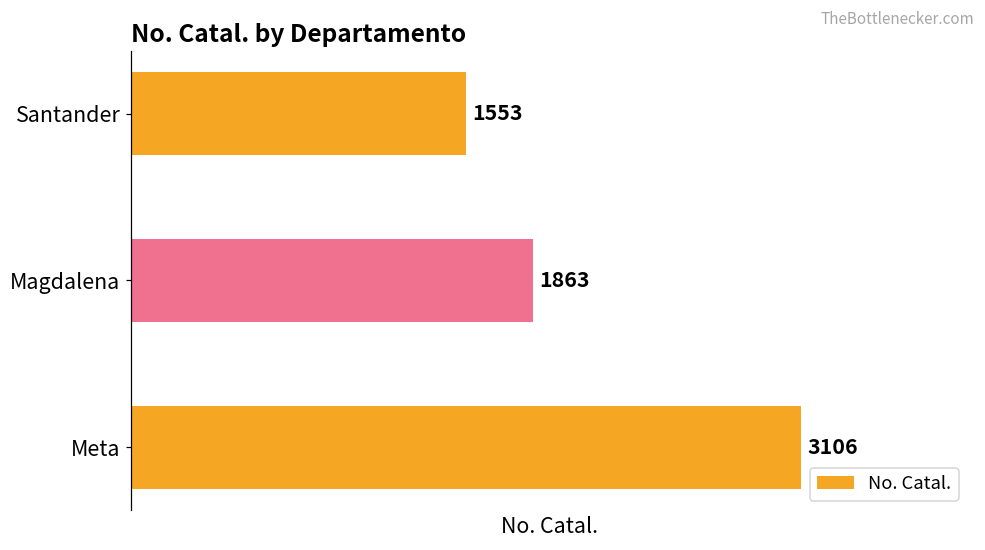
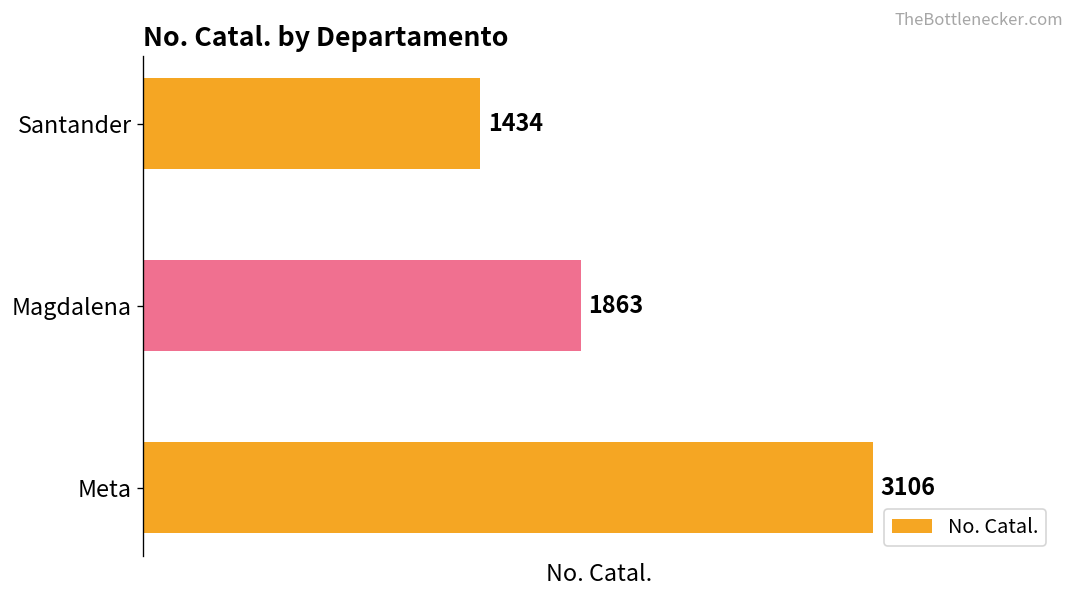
  {
-   "Santander": 1553,
+   "Santander": 1434,
    "Magdalena": 1863,
    "Meta": 3106
  }
